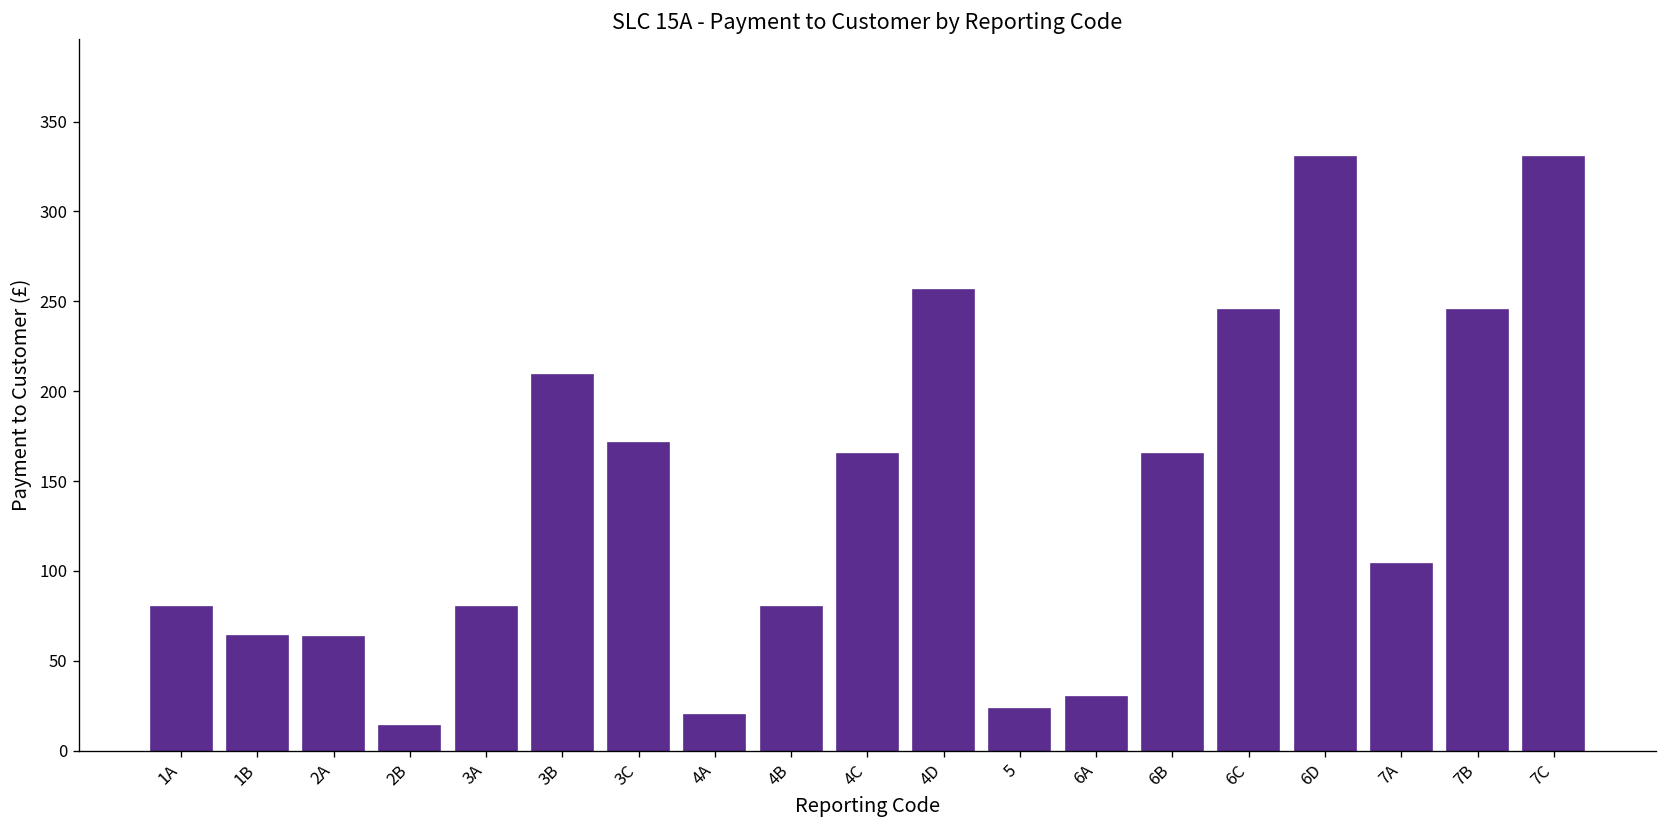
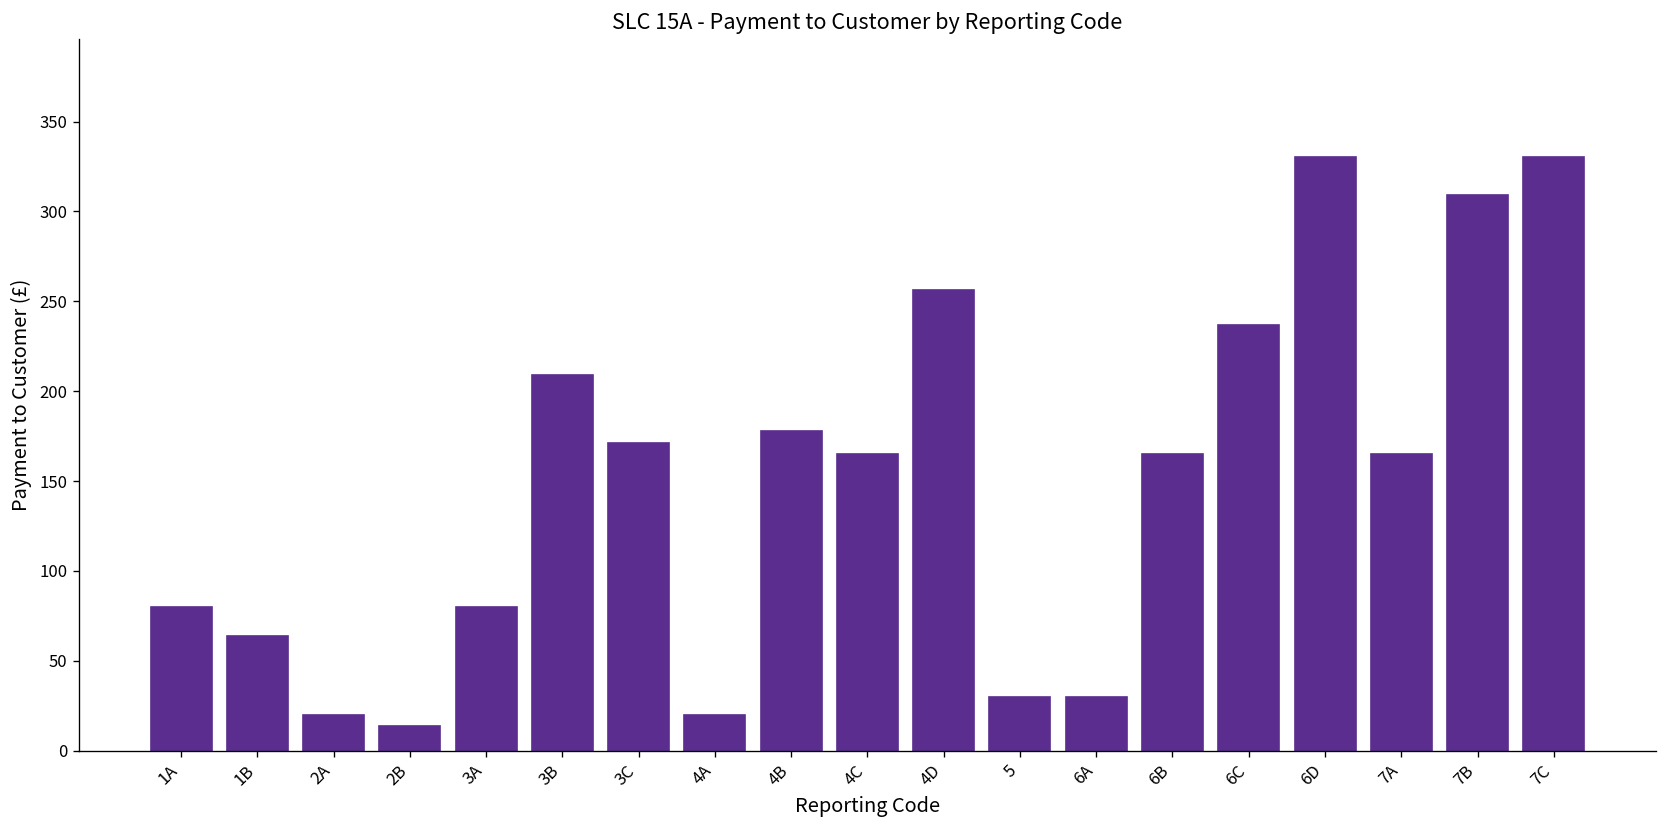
  {
    "1A": 80,
    "1B": 64,
-   "2A": 63,
+   "2A": 20,
    "2B": 14,
    "3A": 80,
    "3B": 209,
    "3C": 171,
    "4A": 20,
-   "4B": 80,
+   "4B": 178,
    "4C": 165,
    "4D": 256,
-   "5": 23,
+   "5": 30,
    "6A": 30,
    "6B": 165,
-   "6C": 245,
+   "6C": 237,
    "6D": 330,
-   "7A": 104,
-   "7B": 245,
+   "7A": 165,
+   "7B": 309,
    "7C": 330
  }
